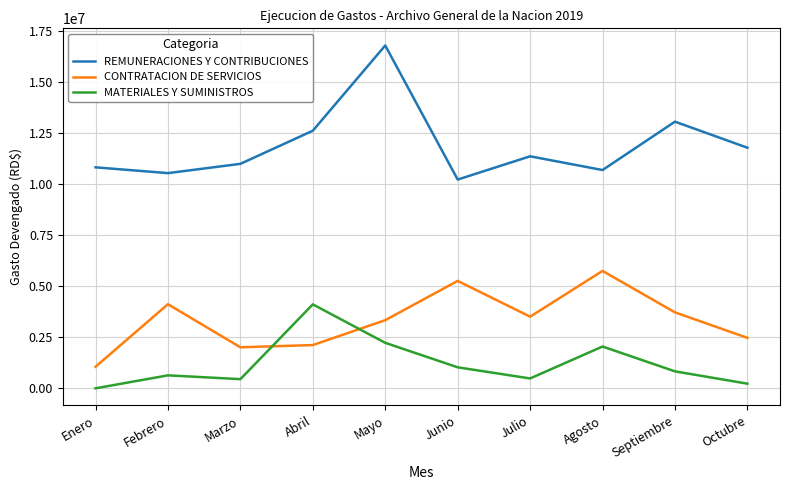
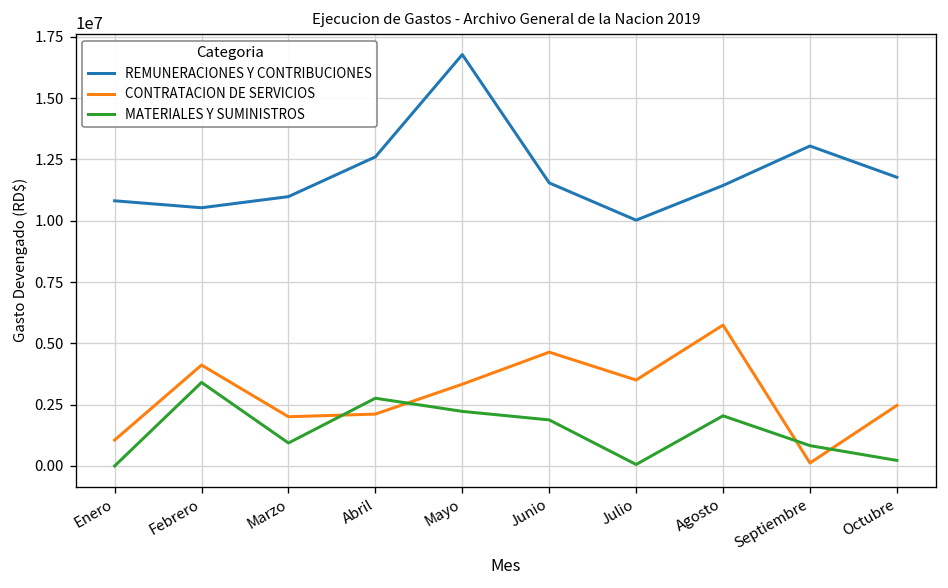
  {
    "REMUNERACIONES Y CONTRIBUCIONES": {
      "Enero": 10800000,
      "Febrero": 10500000,
      "Marzo": 11000000,
      "Abril": 12600000,
      "Mayo": 16800000,
-     "Junio": 10200000,
-     "Julio": 11400000,
-     "Agosto": 10700000,
+     "Junio": 11500000,
+     "Julio": 10000000,
+     "Agosto": 11400000,
      "Septiembre": 13000000,
      "Octubre": 11800000
    },
    "CONTRATACION DE SERVICIOS": {
      "Enero": 1100000,
      "Febrero": 4100000,
      "Marzo": 2000000,
      "Abril": 2100000,
      "Mayo": 3300000,
-     "Junio": 5300000,
+     "Junio": 4600000,
      "Julio": 3500000,
      "Agosto": 5700000,
-     "Septiembre": 3700000,
+     "Septiembre": 100000,
      "Octubre": 2500000
    },
    "MATERIALES Y SUMINISTROS": {
      "Enero": 0,
-     "Febrero": 600000,
-     "Marzo": 400000,
-     "Abril": 4100000,
+     "Febrero": 3400000,
+     "Marzo": 900000,
+     "Abril": 2800000,
      "Mayo": 2200000,
-     "Junio": 1000000,
-     "Julio": 500000,
+     "Junio": 1900000,
+     "Julio": 100000,
      "Agosto": 2000000,
      "Septiembre": 800000,
      "Octubre": 200000
    }
  }
